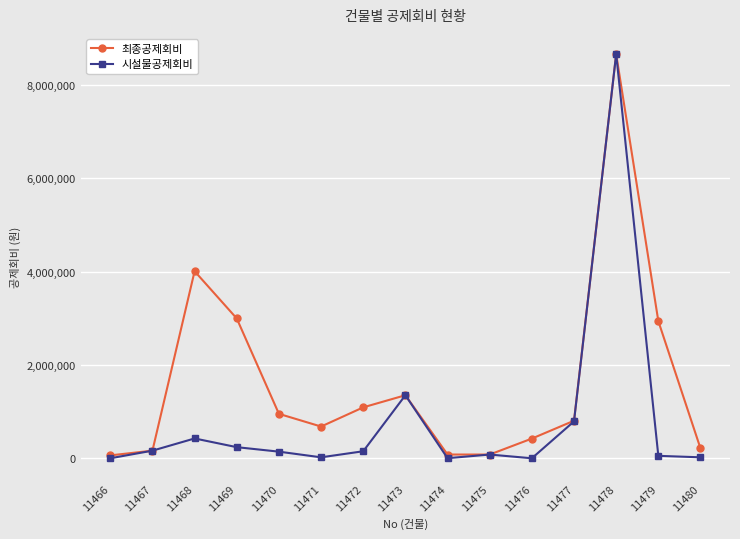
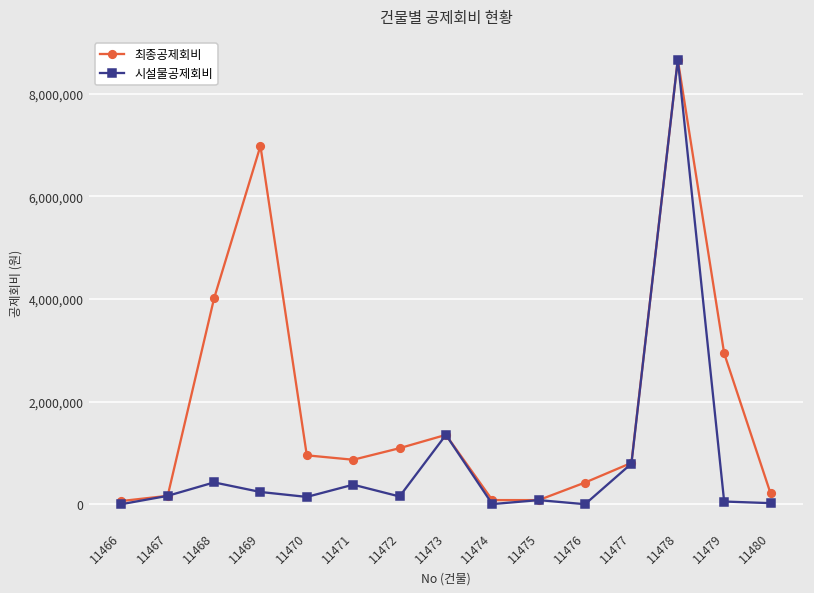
  {
    "최종공제회비": {
      "11466": "100,000",
      "11468": "4,000,000",
-     "11469": "3,000,000",
+     "11469": "7,000,000",
      "11470": "1,000,000",
-     "11471": "700,000",
+     "11471": "900,000",
      "11472": "1,100,000",
      "11474": "100,000",
      "11476": "400,000",
      "11479": "2,900,000",
      "11480": "200,000"
    },
    "시설물공제회비": {
      "11466": "0",
      "11468": "400,000",
      "11469": "200,000",
      "11470": "100,000",
-     "11471": "0",
+     "11471": "400,000",
      "11472": "200,000",
      "11474": "0",
      "11476": "0",
      "11479": "100,000",
      "11480": "0"
    }
  }
